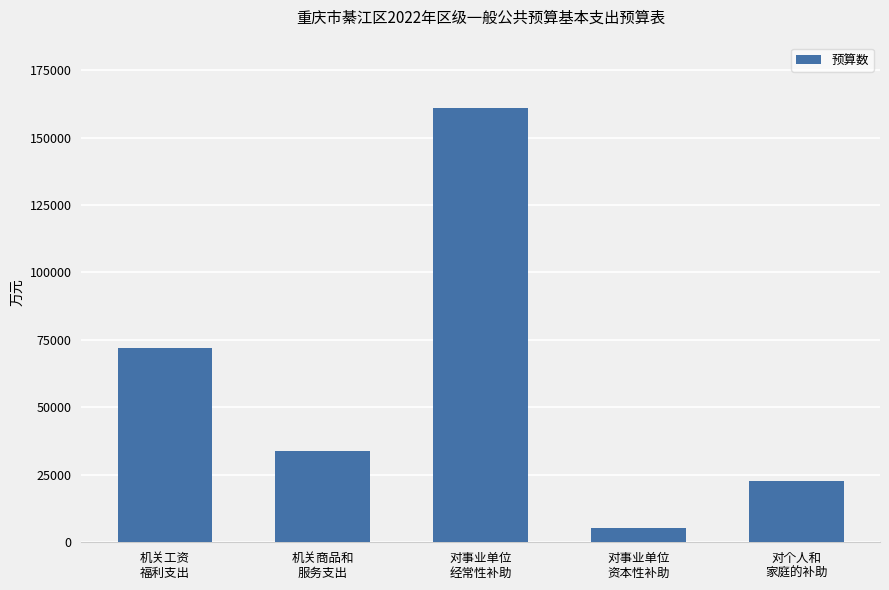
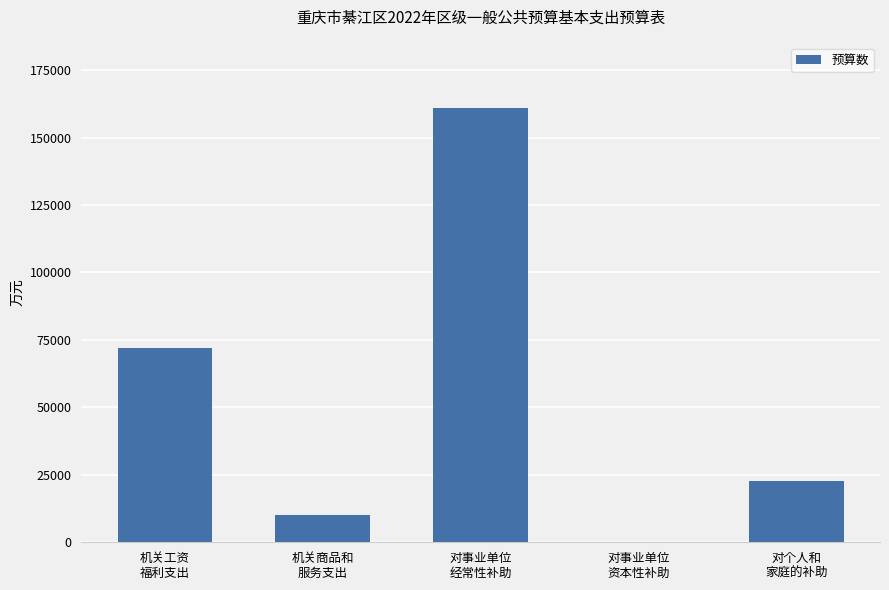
  {
    "机关工资 福利支出": 72000,
-   "机关商品和 服务支出": 34000,
+   "机关商品和 服务支出": 10000,
    "对事业单位 经常性补助": 161000,
-   "对事业单位 资本性补助": 5000,
+   "对事业单位 资本性补助": 0,
    "对个人和 家庭的补助": 23000
  }
